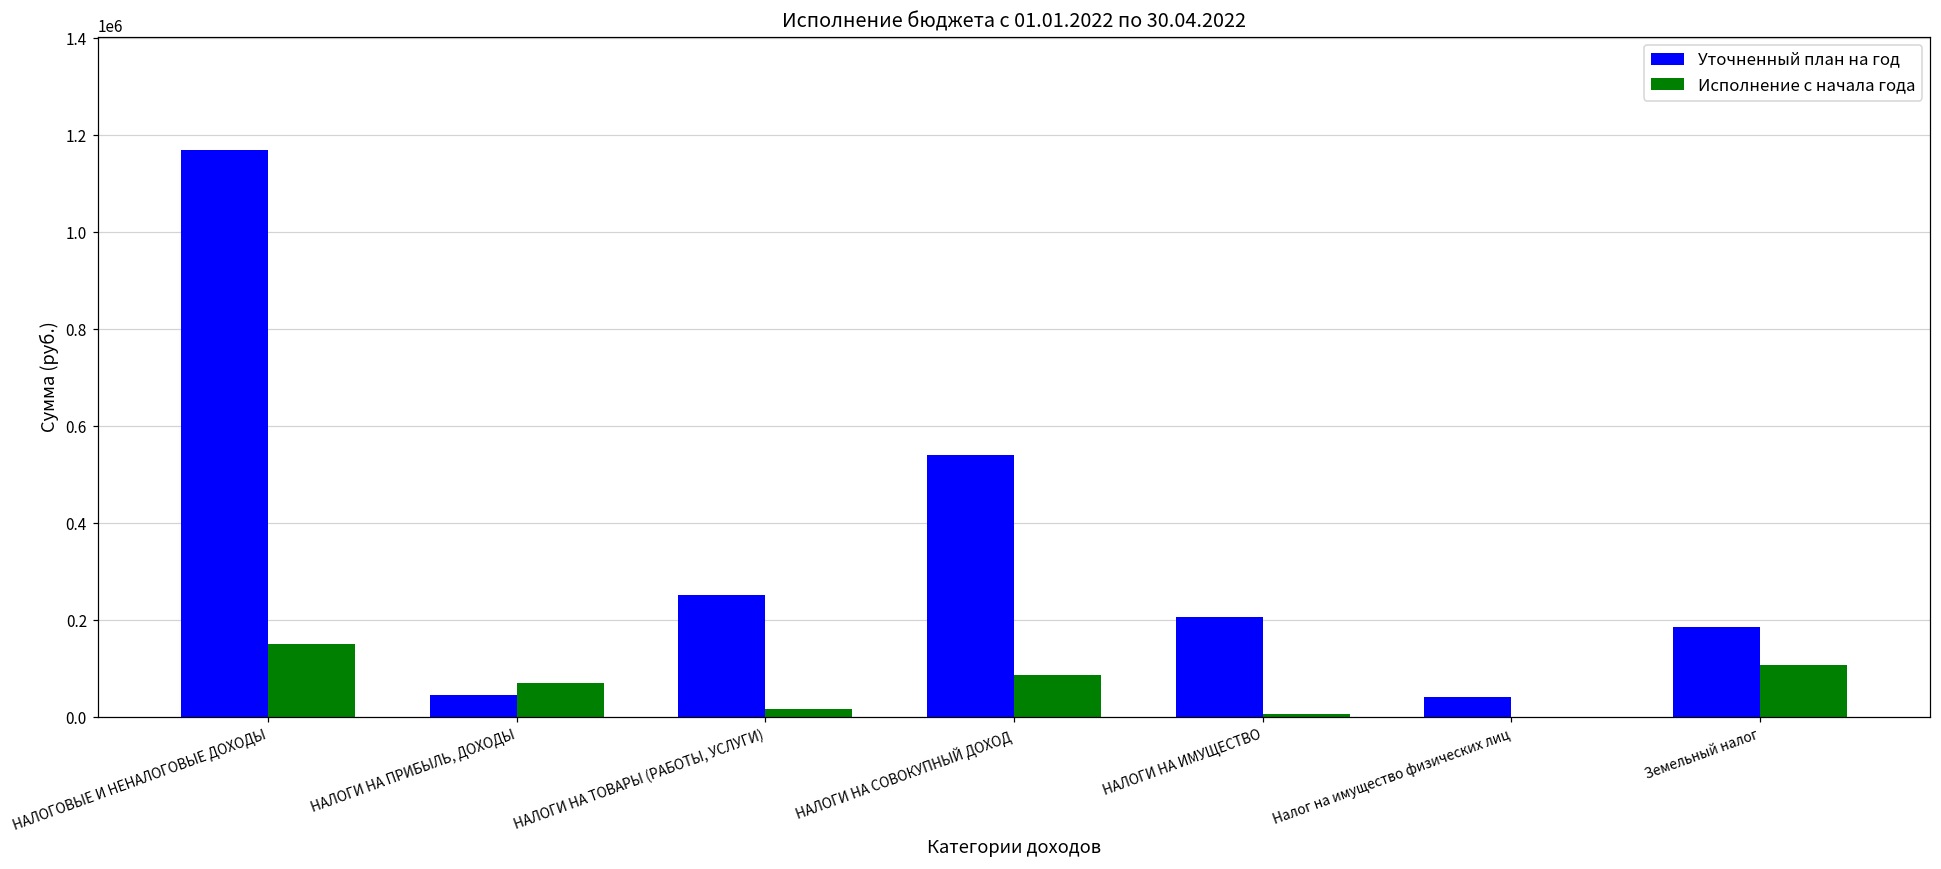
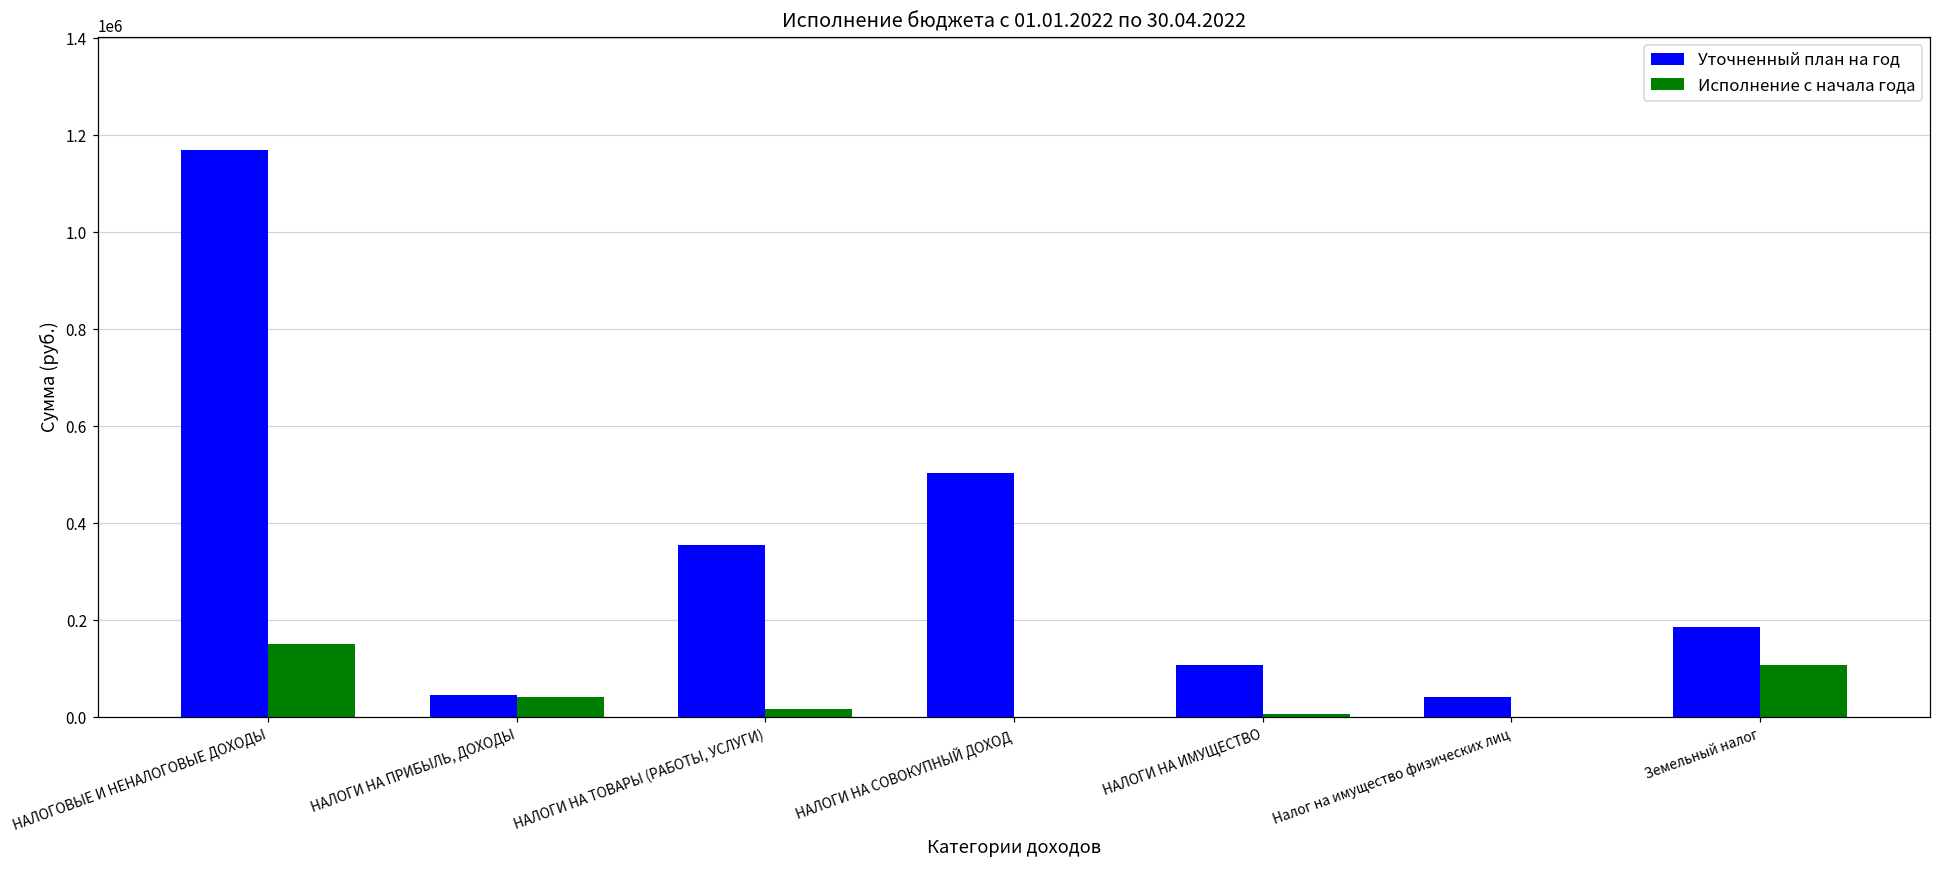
  {
    "Уточненный план на год": {
      "НАЛОГОВЫЕ И НЕНАЛОГОВЫЕ ДОХОДЫ": 1170000,
      "НАЛОГИ НА ПРИБЫЛЬ, ДОХОДЫ": 50000,
-     "НАЛОГИ НА ТОВАРЫ (РАБОТЫ, УСЛУГИ)": 250000,
-     "НАЛОГИ НА СОВОКУПНЫЙ ДОХОД": 540000,
-     "НАЛОГИ НА ИМУЩЕСТВО": 210000,
+     "НАЛОГИ НА ТОВАРЫ (РАБОТЫ, УСЛУГИ)": 350000,
+     "НАЛОГИ НА СОВОКУПНЫЙ ДОХОД": 500000,
+     "НАЛОГИ НА ИМУЩЕСТВО": 110000,
      "Налог на имущество физических лиц": 40000,
      "Земельный налог": 190000
    },
    "Исполнение с начала года": {
      "НАЛОГОВЫЕ И НЕНАЛОГОВЫЕ ДОХОДЫ": 150000,
-     "НАЛОГИ НА ПРИБЫЛЬ, ДОХОДЫ": 70000,
+     "НАЛОГИ НА ПРИБЫЛЬ, ДОХОДЫ": 40000,
      "НАЛОГИ НА ТОВАРЫ (РАБОТЫ, УСЛУГИ)": 20000,
-     "НАЛОГИ НА СОВОКУПНЫЙ ДОХОД": 90000,
+     "НАЛОГИ НА СОВОКУПНЫЙ ДОХОД": 0,
      "НАЛОГИ НА ИМУЩЕСТВО": 10000,
      "Земельный налог": 110000
    }
  }
